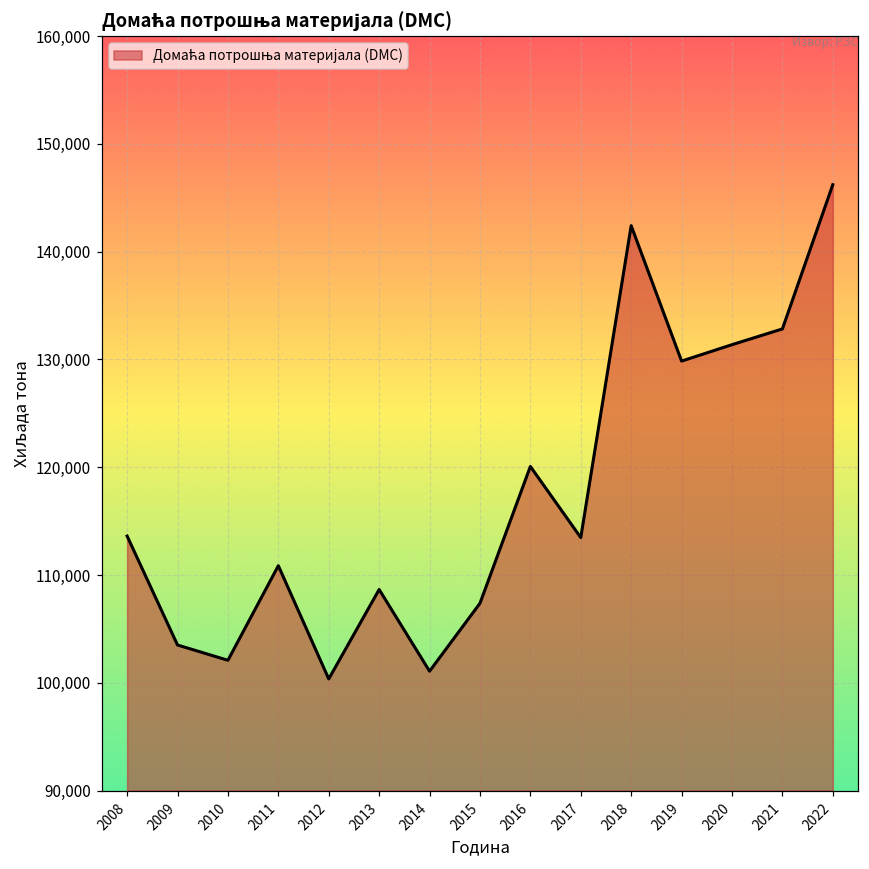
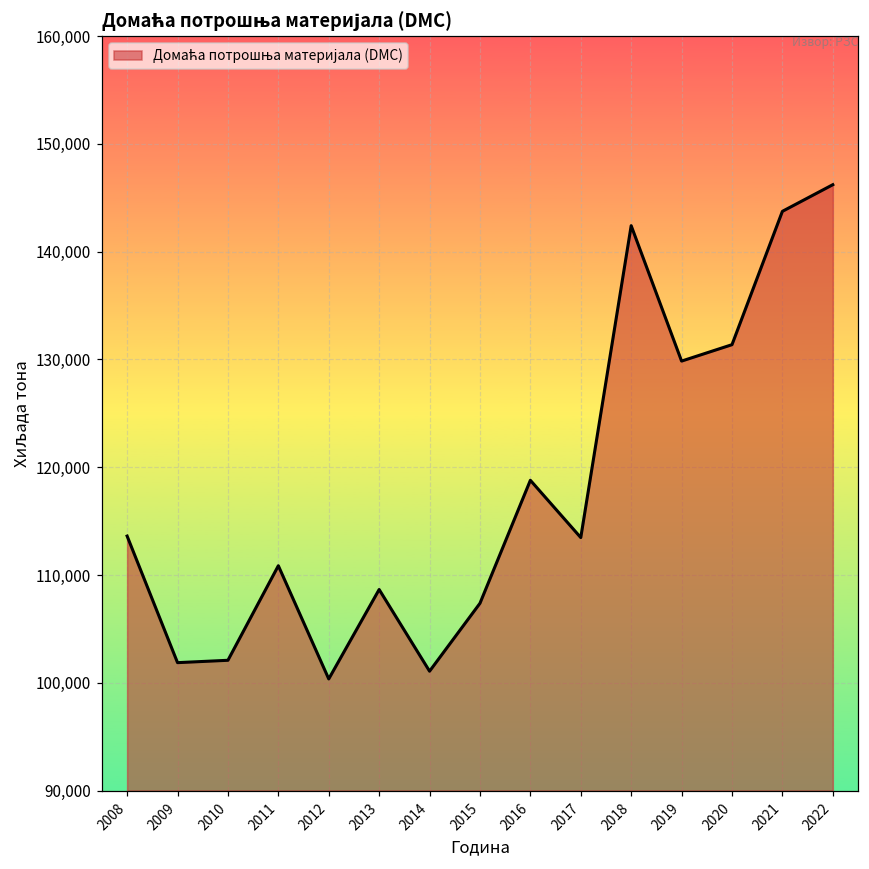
  {
    "2008": "114,000",
-   "2009": "104,000",
+   "2009": "102,000",
    "2010": "102,000",
    "2011": "111,000",
    "2012": "100,000",
    "2013": "109,000",
    "2014": "101,000",
    "2015": "107,000",
-   "2016": "120,000",
+   "2016": "119,000",
    "2017": "113,000",
    "2018": "142,000",
    "2019": "130,000",
    "2020": "131,000",
-   "2021": "133,000",
+   "2021": "144,000",
    "2022": "146,000"
  }
